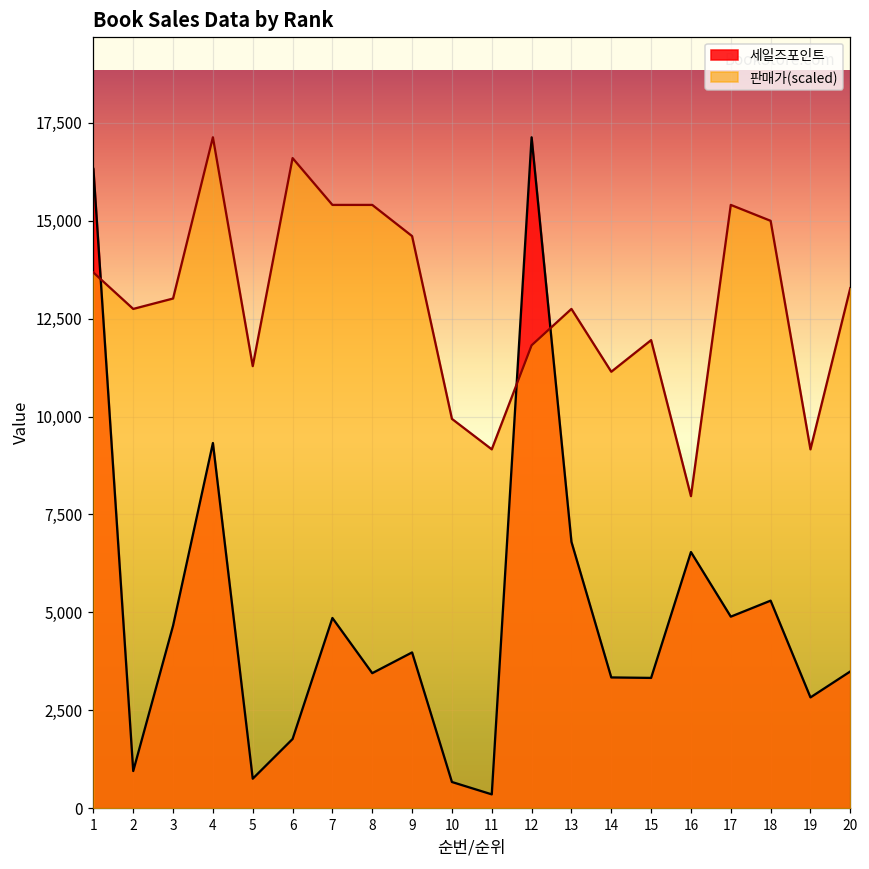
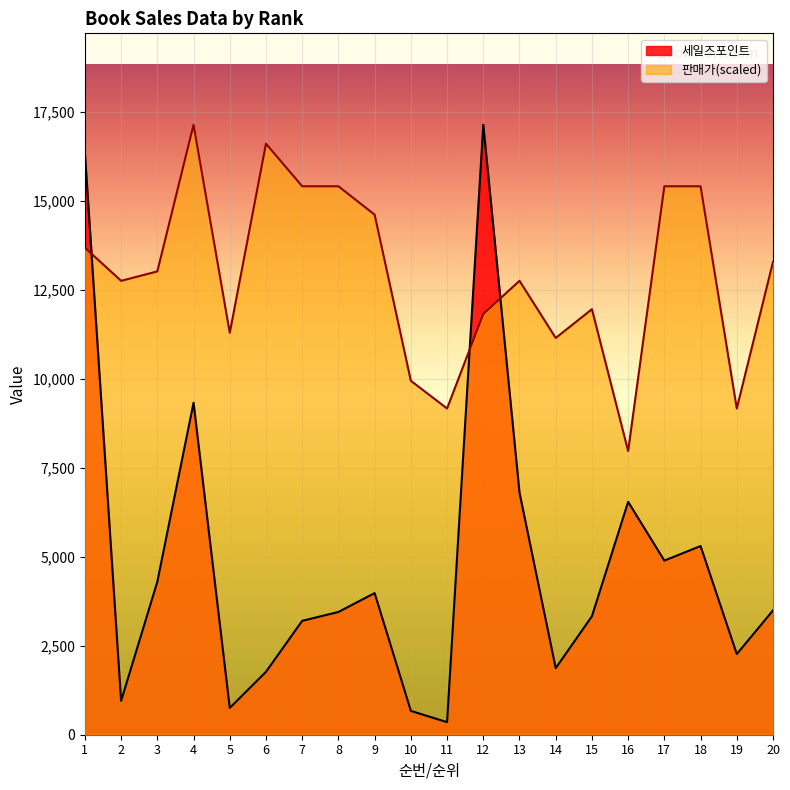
  {
    "세일즈포인트": {
      "1": "16,300",
      "2": "900",
-     "3": "4,700",
+     "3": "4,300",
      "4": "9,300",
      "5": "800",
      "6": "1,800",
-     "7": "4,900",
+     "7": "3,200",
      "8": "3,400",
      "9": "4,000",
      "10": "700",
      "11": "400",
      "12": "17,100",
      "13": "6,800",
-     "14": "3,300",
+     "14": "1,900",
      "15": "3,300",
      "16": "6,500",
      "17": "4,900",
      "18": "5,300",
-     "19": "2,800",
+     "19": "2,300",
      "20": "3,500"
    },
    "판매가(scaled)": {
      "1": "13,700",
      "2": "12,700",
      "3": "13,000",
      "4": "17,100",
      "5": "11,300",
      "6": "16,600",
      "7": "15,400",
      "8": "15,400",
      "9": "14,600",
      "10": "9,900",
      "11": "9,200",
      "12": "11,800",
      "13": "12,700",
      "14": "11,100",
      "15": "12,000",
      "16": "8,000",
      "17": "15,400",
-     "18": "15,000",
+     "18": "15,400",
      "19": "9,200",
      "20": "13,300"
    }
  }
